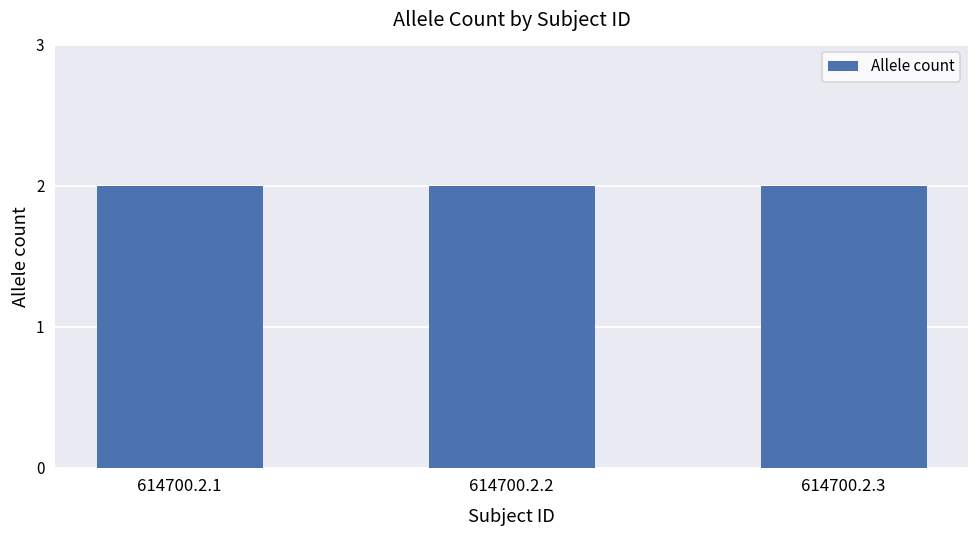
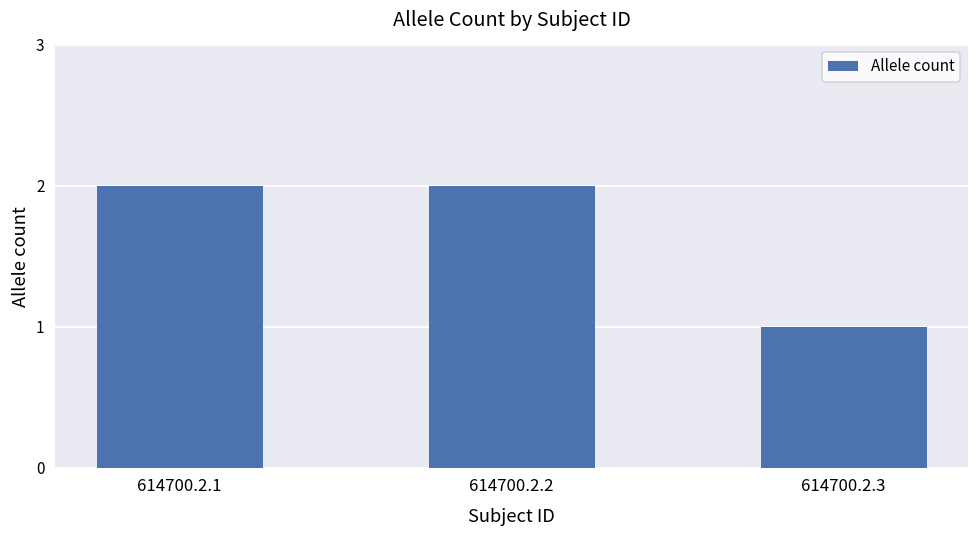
  {
    "614700.2.1": 2,
    "614700.2.2": 2,
-   "614700.2.3": 2
+   "614700.2.3": 1
  }
